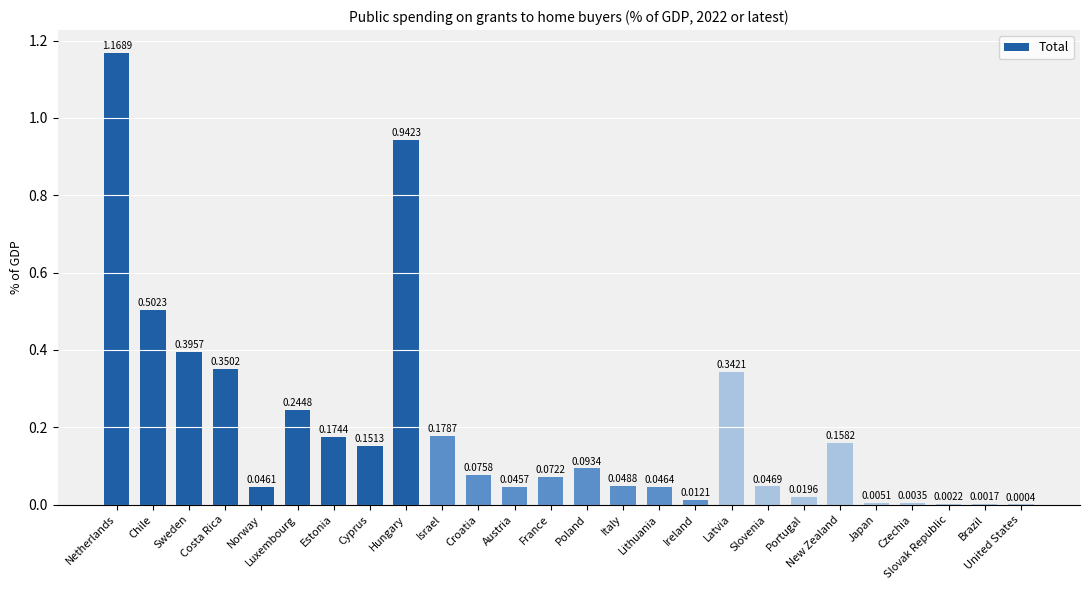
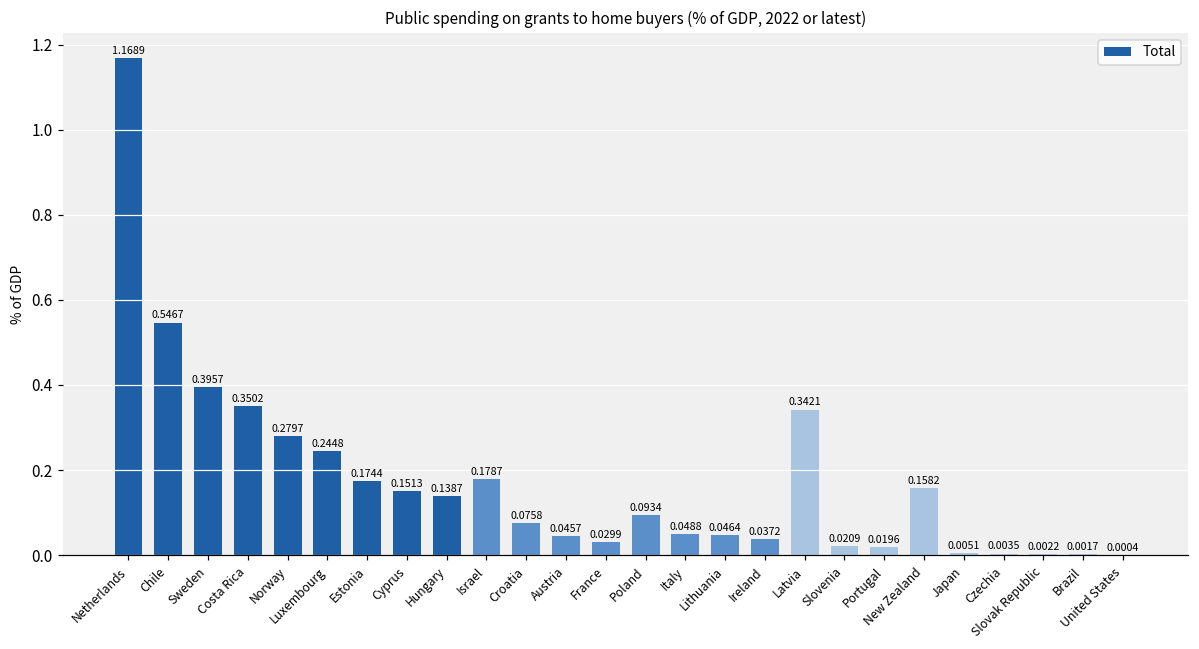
  {
    "Netherlands": 1.1689,
-   "Chile": 0.5023,
+   "Chile": 0.5467,
    "Sweden": 0.3957,
    "Costa Rica": 0.3502,
-   "Norway": 0.0461,
+   "Norway": 0.2797,
    "Luxembourg": 0.2448,
    "Estonia": 0.1744,
    "Cyprus": 0.1513,
-   "Hungary": 0.9423,
+   "Hungary": 0.1387,
    "Israel": 0.1787,
    "Croatia": 0.0758,
    "Austria": 0.0457,
-   "France": 0.0722,
+   "France": 0.0299,
    "Poland": 0.0934,
    "Italy": 0.0488,
    "Lithuania": 0.0464,
-   "Ireland": 0.0121,
+   "Ireland": 0.0372,
    "Latvia": 0.3421,
-   "Slovenia": 0.0469,
+   "Slovenia": 0.0209,
    "Portugal": 0.0196,
    "New Zealand": 0.1582,
    "Japan": 0.0051,
    "Czechia": 0.0035,
    "Slovak Republic": 0.0022,
    "Brazil": 0.0017,
    "United States": 0.0004
  }
